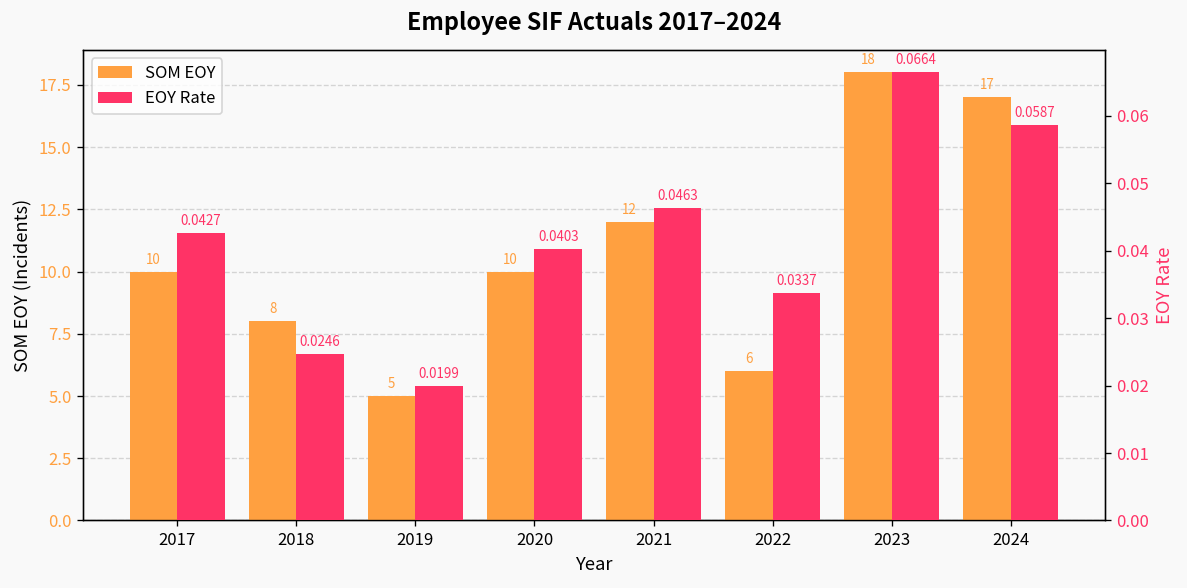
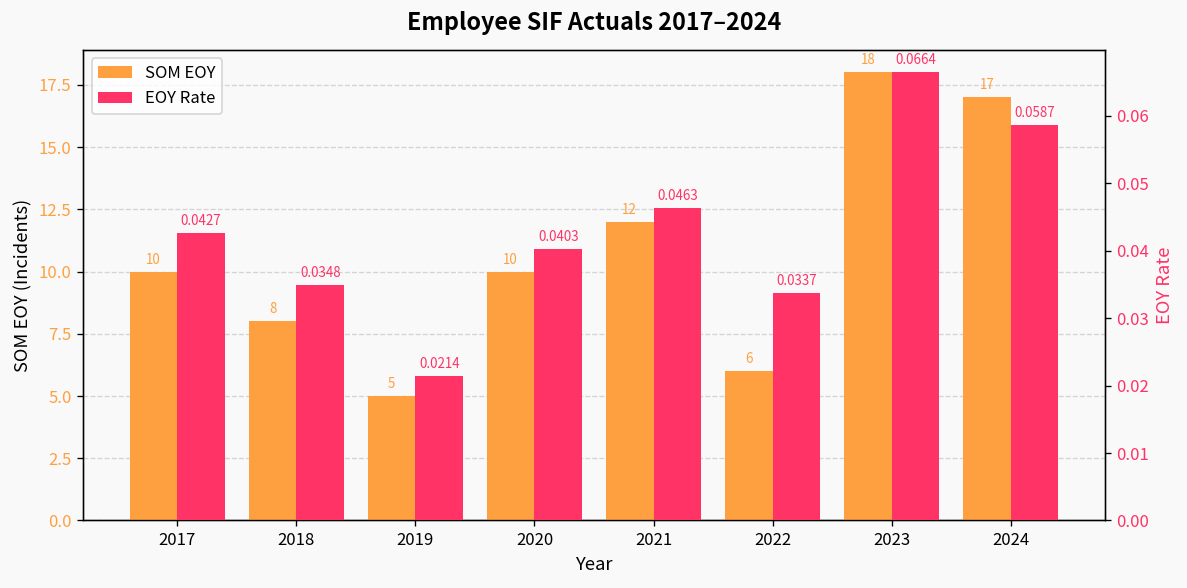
  {
    "SOM EOY": {
      "2017": 10,
      "2018": 8,
      "2019": 5,
      "2020": 10,
      "2021": 12,
      "2022": 6,
      "2023": 18,
      "2024": 17
    },
    "EOY Rate": {
      "2017": 0.0427,
-     "2018": 0.0246,
-     "2019": 0.0199,
+     "2018": 0.0348,
+     "2019": 0.0214,
      "2020": 0.0403,
      "2021": 0.0463,
      "2022": 0.0337,
      "2023": 0.0664,
      "2024": 0.0587
    }
  }
